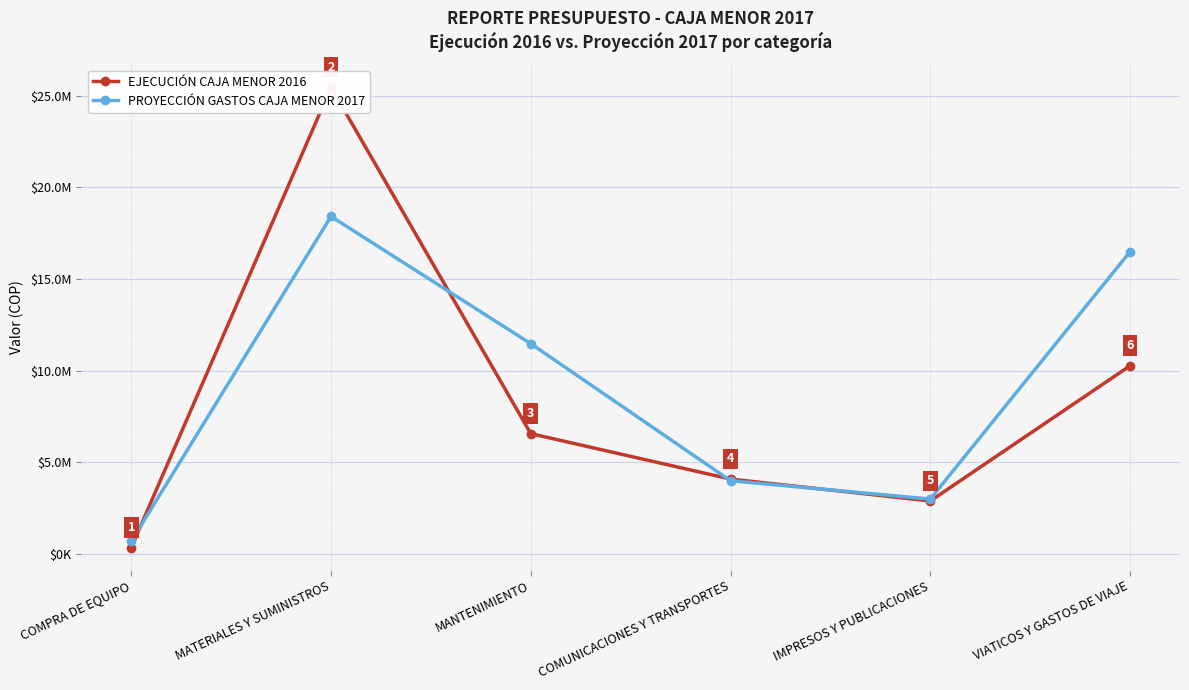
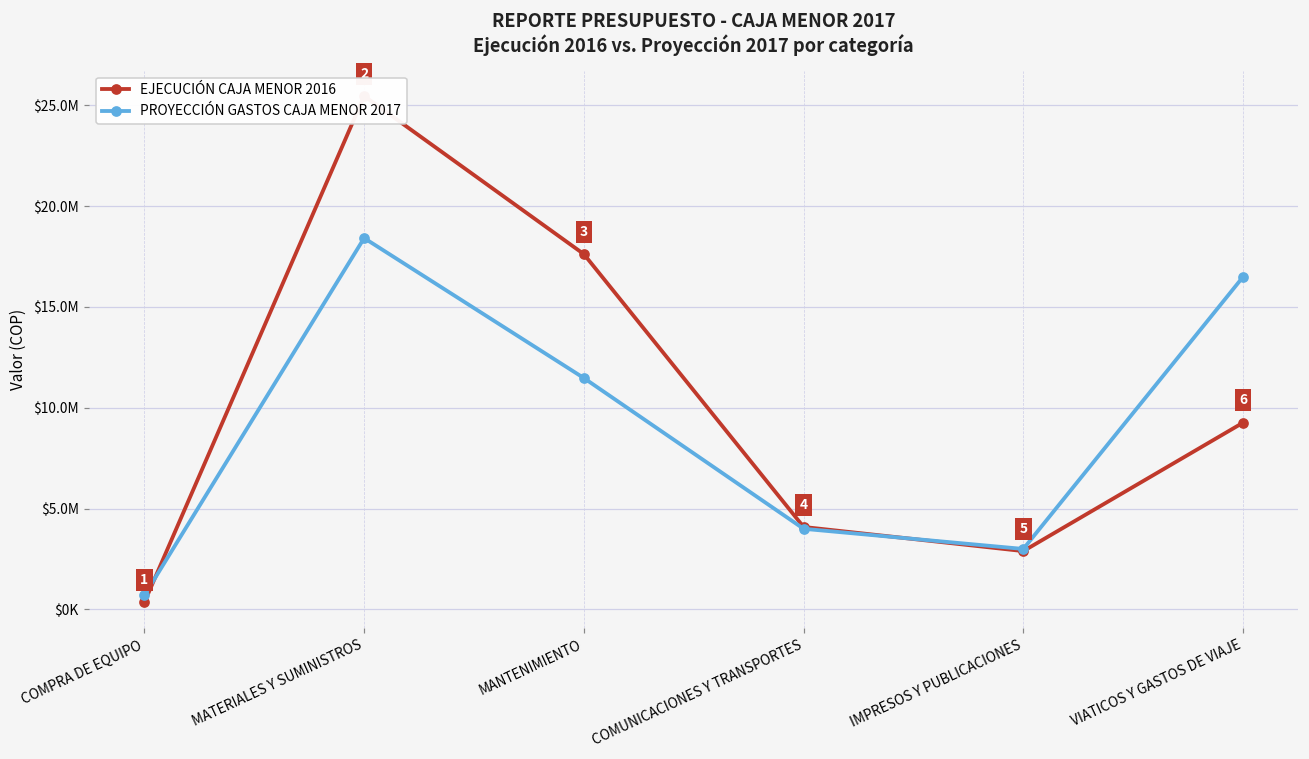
  {
    "EJECUCIÓN CAJA MENOR 2016": {
      "COMPRA DE EQUIPO": "$400000",
-     "MANTENIMIENTO": "$6600000",
-     "VIATICOS Y GASTOS DE VIAJE": "$10300000"
+     "MANTENIMIENTO": "$17600000",
+     "VIATICOS Y GASTOS DE VIAJE": "$9300000"
    },
    "PROYECCIÓN GASTOS CAJA MENOR 2017": {
      "MATERIALES Y SUMINISTROS": "$18400000",
      "MANTENIMIENTO": "$11500000",
      "VIATICOS Y GASTOS DE VIAJE": "$16500000"
    }
  }
